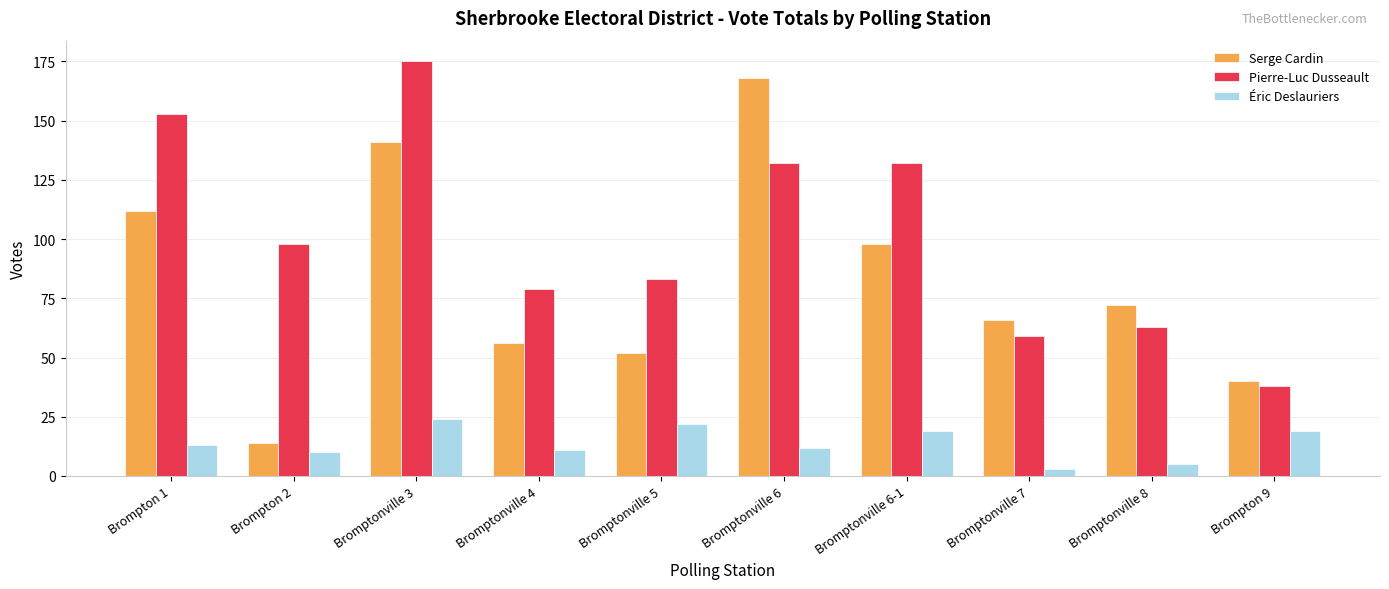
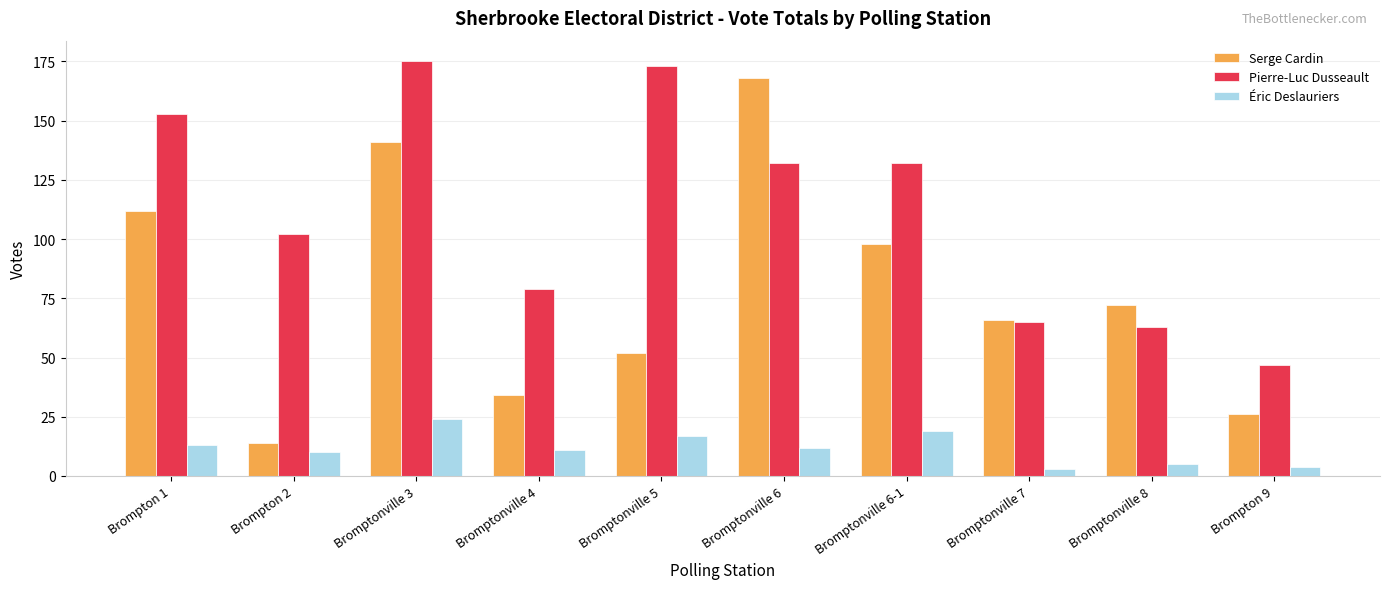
  {
    "Serge Cardin": {
      "Brompton 1": 112,
      "Brompton 2": 14,
      "Bromptonville 3": 141,
-     "Bromptonville 4": 56,
+     "Bromptonville 4": 34,
      "Bromptonville 5": 52,
      "Bromptonville 6": 168,
      "Bromptonville 6-1": 98,
      "Bromptonville 7": 66,
      "Bromptonville 8": 72,
-     "Brompton 9": 40
+     "Brompton 9": 26
    },
    "Pierre-Luc Dusseault": {
      "Brompton 1": 153,
-     "Brompton 2": 98,
+     "Brompton 2": 102,
      "Bromptonville 3": 175,
      "Bromptonville 4": 79,
-     "Bromptonville 5": 83,
+     "Bromptonville 5": 173,
      "Bromptonville 6": 132,
      "Bromptonville 6-1": 132,
-     "Bromptonville 7": 59,
+     "Bromptonville 7": 65,
      "Bromptonville 8": 63,
-     "Brompton 9": 38
+     "Brompton 9": 47
    },
    "Éric Deslauriers": {
      "Brompton 1": 13,
      "Brompton 2": 10,
      "Bromptonville 3": 24,
      "Bromptonville 4": 11,
-     "Bromptonville 5": 22,
+     "Bromptonville 5": 17,
      "Bromptonville 6": 12,
      "Bromptonville 6-1": 19,
      "Bromptonville 7": 3,
      "Bromptonville 8": 5,
-     "Brompton 9": 19
+     "Brompton 9": 4
    }
  }
